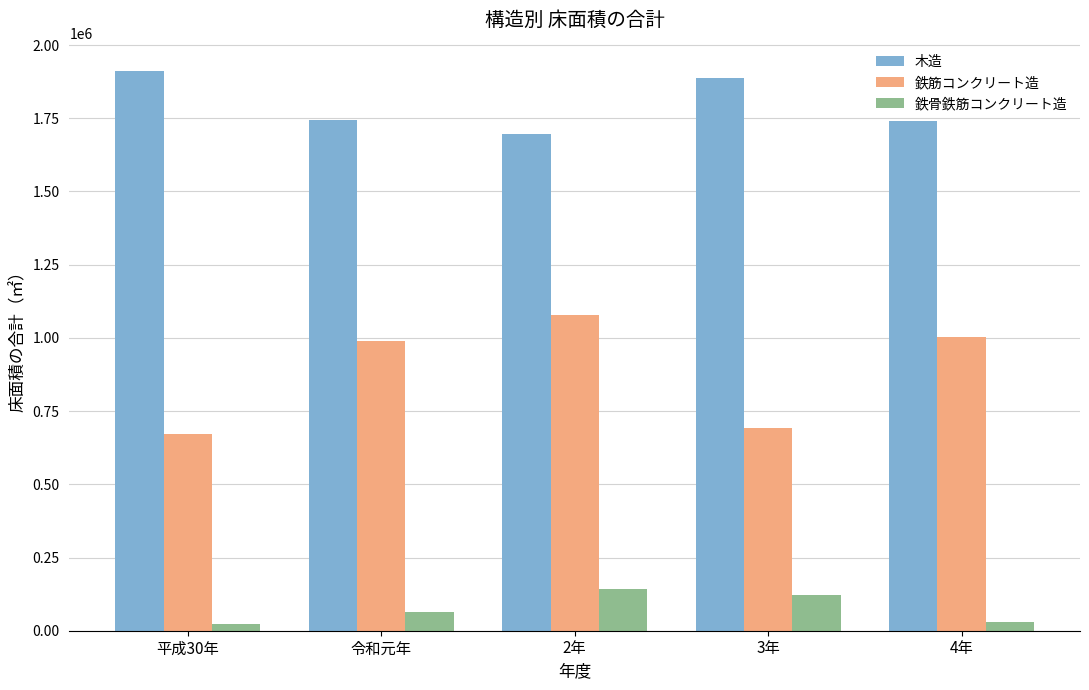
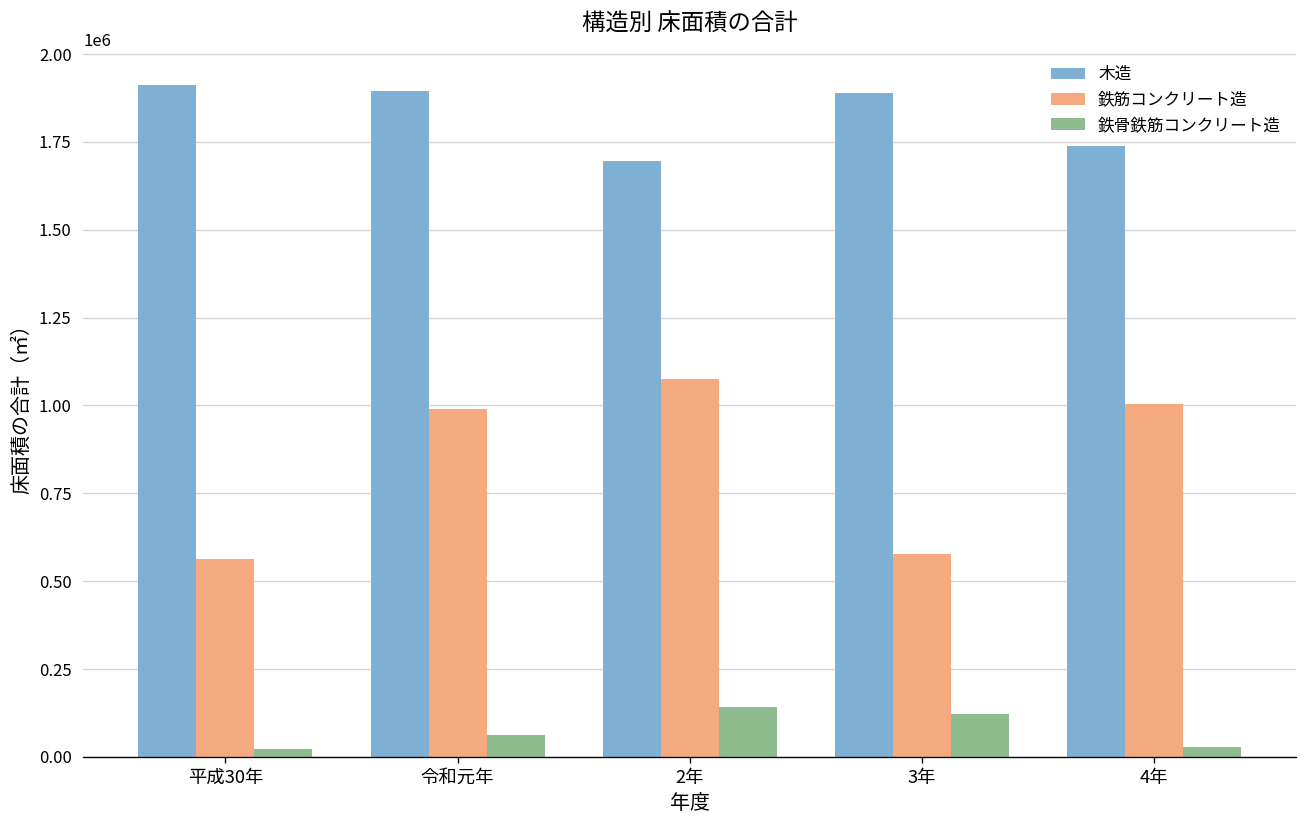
  {
    "木造": {
      "平成30年": 1910000,
-     "令和元年": 1750000,
+     "令和元年": 1890000,
      "2年": 1700000,
      "3年": 1890000,
      "4年": 1740000
    },
    "鉄筋コンクリート造": {
-     "平成30年": 670000,
+     "平成30年": 560000,
      "令和元年": 990000,
      "2年": 1080000,
-     "3年": 690000,
+     "3年": 580000,
      "4年": 1000000
    },
    "鉄骨鉄筋コンクリート造": {
      "平成30年": 20000,
      "令和元年": 60000,
      "2年": 140000,
      "3年": 120000,
      "4年": 30000
    }
  }
